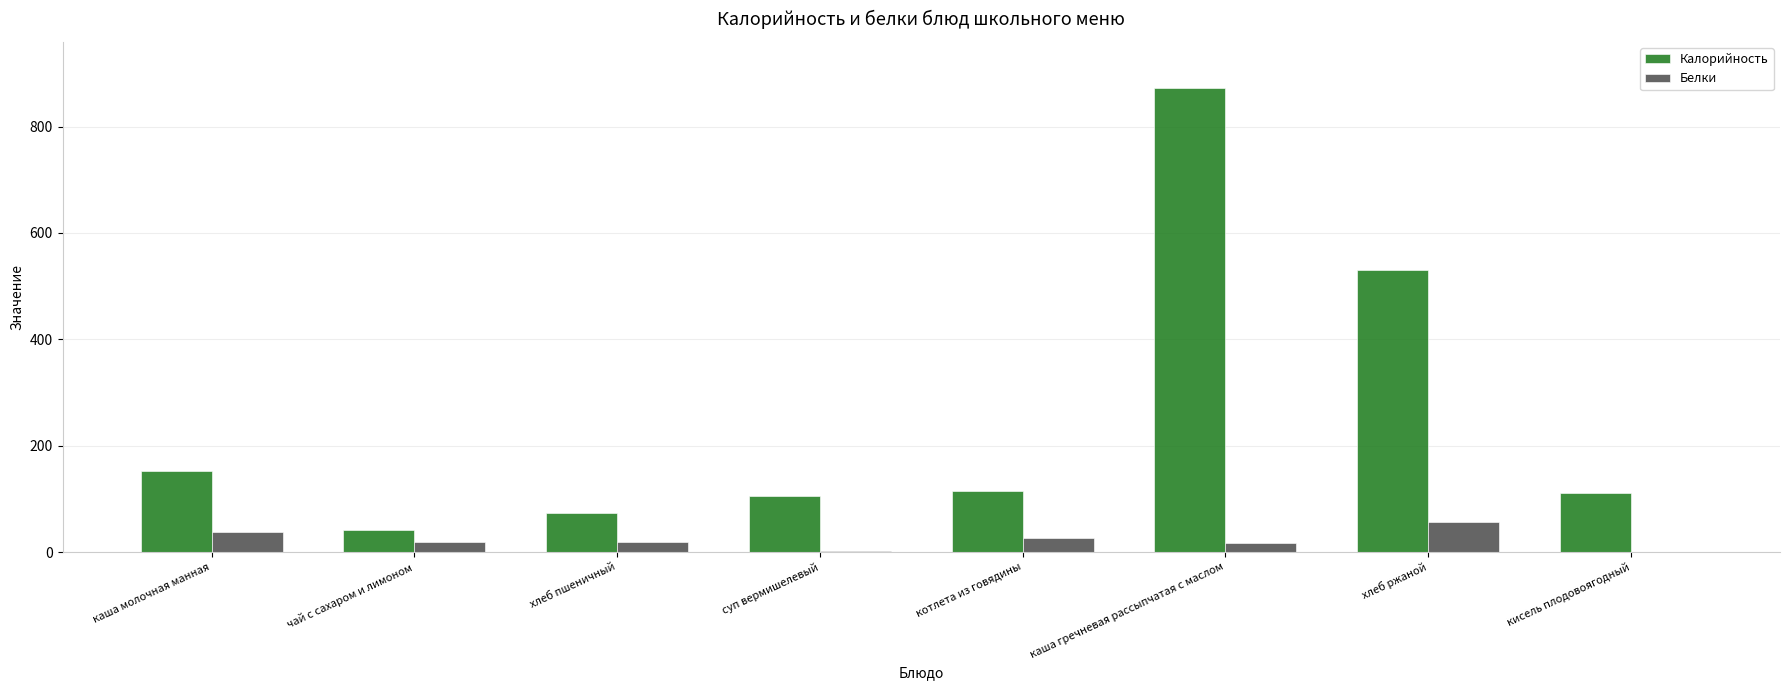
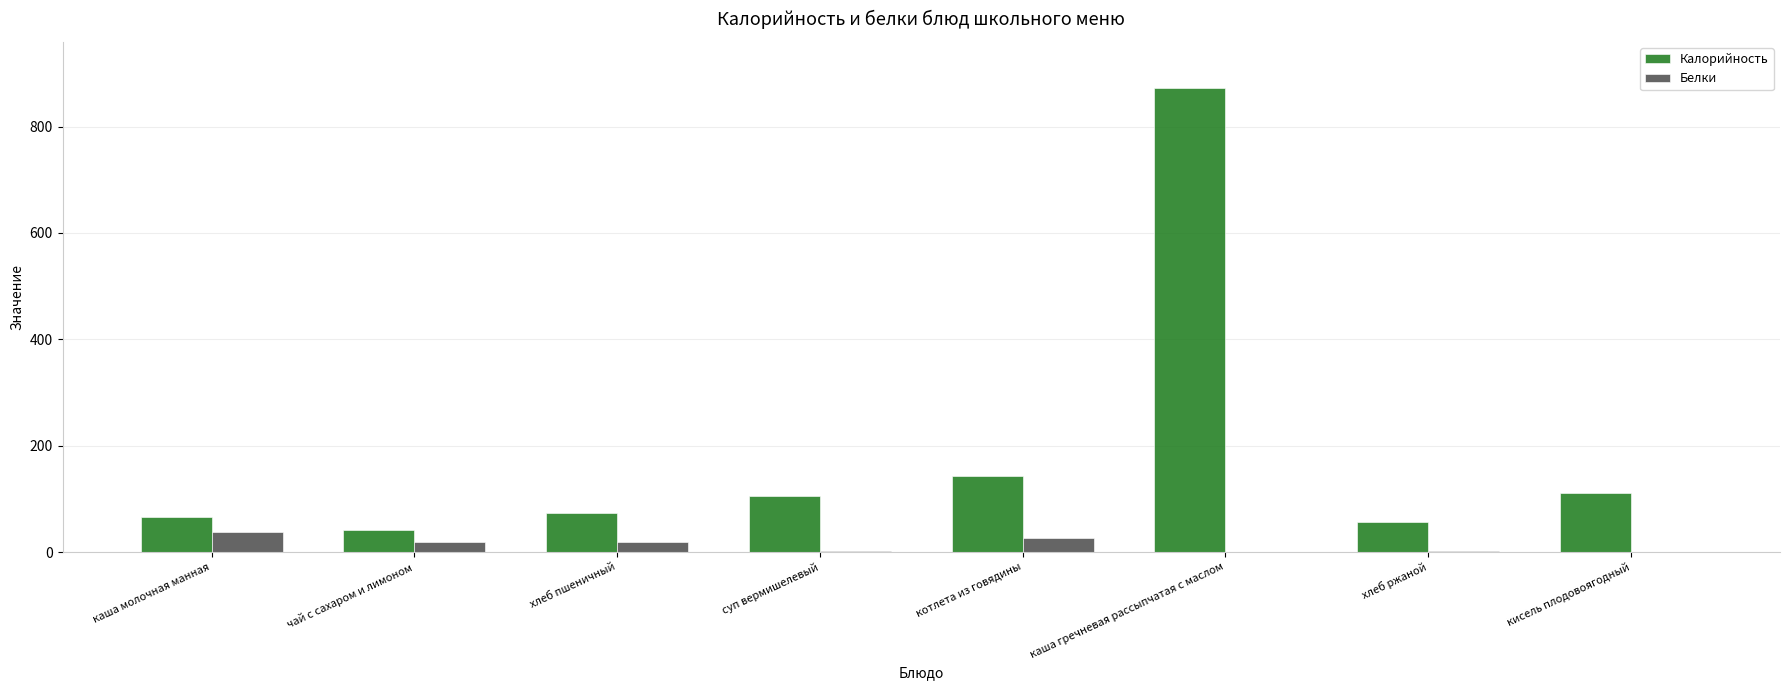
  {
    "Калорийность": {
-     "каша молочная манная": 150,
+     "каша молочная манная": 70,
      "чай с сахаром и лимоном": 40,
      "хлеб пшеничный": 70,
      "суп вермишелевый": 110,
-     "котлета из говядины": 110,
+     "котлета из говядины": 140,
      "каша гречневая рассыпчатая с маслом": 870,
-     "хлеб ржаной": 530,
+     "хлеб ржаной": 60,
      "кисель плодовоягодный": 110
    },
    "Белки": {
      "каша молочная манная": 40,
      "чай с сахаром и лимоном": 20,
      "хлеб пшеничный": 20,
      "котлета из говядины": 30,
-     "каша гречневая рассыпчатая с маслом": 20,
-     "хлеб ржаной": 60
+     "каша гречневая рассыпчатая с маслом": 0,
+     "хлеб ржаной": 0
    }
  }
